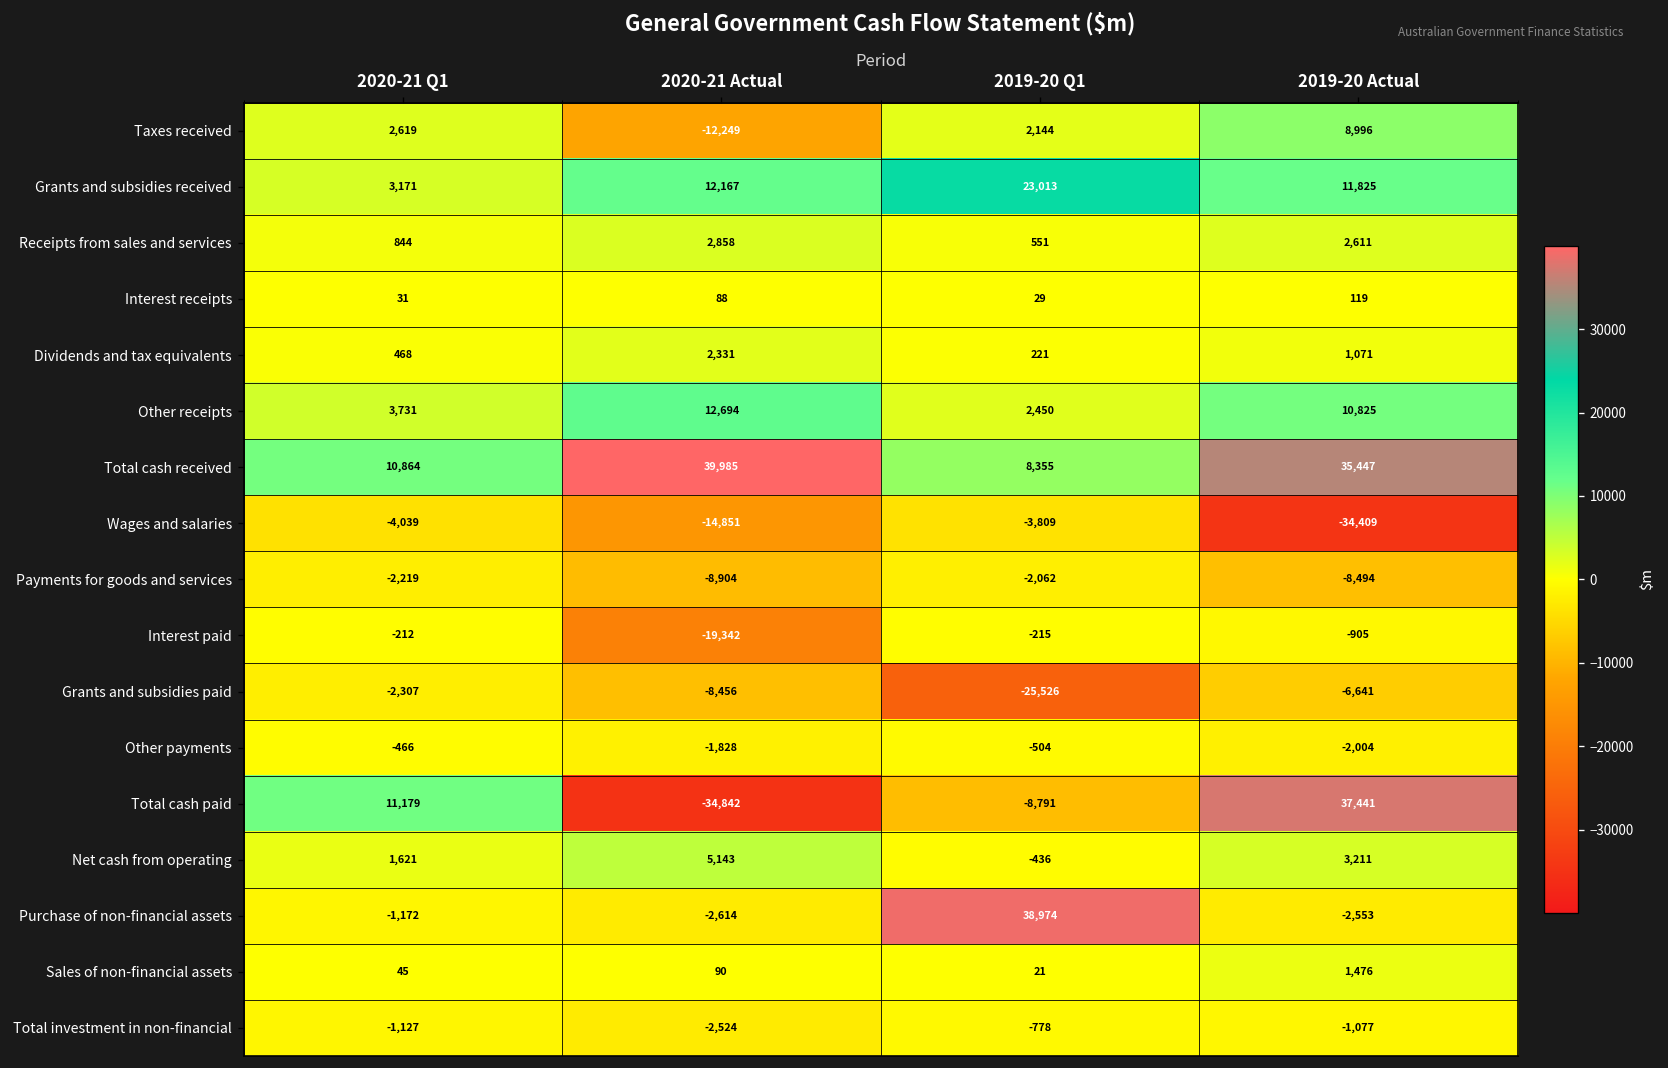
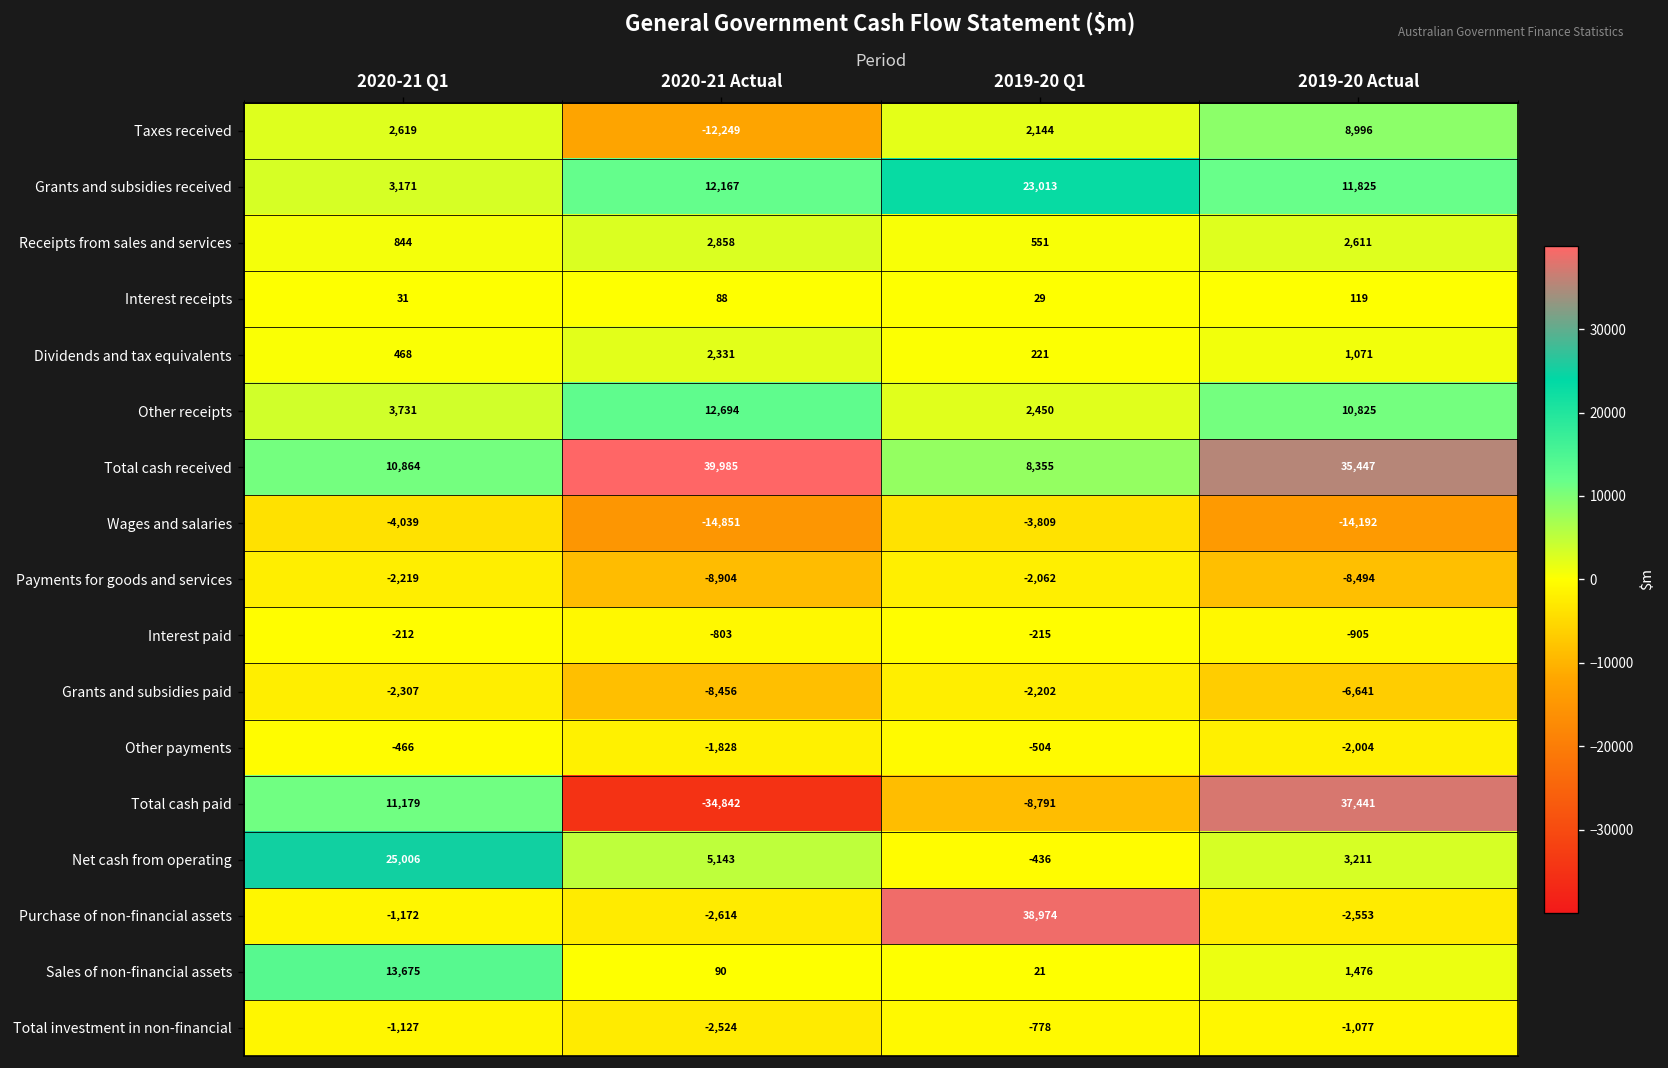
  {
    "Taxes received": {
      "2020-21 Q1": "2,619",
      "2020-21 Actual": "-12,249",
      "2019-20 Q1": "2,144",
      "2019-20 Actual": "8,996"
    },
    "Grants and subsidies received": {
      "2020-21 Q1": "3,171",
      "2020-21 Actual": "12,167",
      "2019-20 Q1": "23,013",
      "2019-20 Actual": "11,825"
    },
    "Receipts from sales and services": {
      "2020-21 Q1": "844",
      "2020-21 Actual": "2,858",
      "2019-20 Q1": "551",
      "2019-20 Actual": "2,611"
    },
    "Interest receipts": {
      "2020-21 Q1": "31",
      "2020-21 Actual": "88",
      "2019-20 Q1": "29",
      "2019-20 Actual": "119"
    },
    "Dividends and tax equivalents": {
      "2020-21 Q1": "468",
      "2020-21 Actual": "2,331",
      "2019-20 Q1": "221",
      "2019-20 Actual": "1,071"
    },
    "Other receipts": {
      "2020-21 Q1": "3,731",
      "2020-21 Actual": "12,694",
      "2019-20 Q1": "2,450",
      "2019-20 Actual": "10,825"
    },
    "Total cash received": {
      "2020-21 Q1": "10,864",
      "2020-21 Actual": "39,985",
      "2019-20 Q1": "8,355",
      "2019-20 Actual": "35,447"
    },
    "Wages and salaries": {
      "2020-21 Q1": "-4,039",
      "2020-21 Actual": "-14,851",
      "2019-20 Q1": "-3,809",
-     "2019-20 Actual": "-34,409"
+     "2019-20 Actual": "-14,192"
    },
    "Payments for goods and services": {
      "2020-21 Q1": "-2,219",
      "2020-21 Actual": "-8,904",
      "2019-20 Q1": "-2,062",
      "2019-20 Actual": "-8,494"
    },
    "Interest paid": {
      "2020-21 Q1": "-212",
-     "2020-21 Actual": "-19,342",
+     "2020-21 Actual": "-803",
      "2019-20 Q1": "-215",
      "2019-20 Actual": "-905"
    },
    "Grants and subsidies paid": {
      "2020-21 Q1": "-2,307",
      "2020-21 Actual": "-8,456",
-     "2019-20 Q1": "-25,526",
+     "2019-20 Q1": "-2,202",
      "2019-20 Actual": "-6,641"
    },
    "Other payments": {
      "2020-21 Q1": "-466",
      "2020-21 Actual": "-1,828",
      "2019-20 Q1": "-504",
      "2019-20 Actual": "-2,004"
    },
    "Total cash paid": {
      "2020-21 Q1": "11,179",
      "2020-21 Actual": "-34,842",
      "2019-20 Q1": "-8,791",
      "2019-20 Actual": "37,441"
    },
    "Net cash from operating": {
-     "2020-21 Q1": "1,621",
+     "2020-21 Q1": "25,006",
      "2020-21 Actual": "5,143",
      "2019-20 Q1": "-436",
      "2019-20 Actual": "3,211"
    },
    "Purchase of non-financial assets": {
      "2020-21 Q1": "-1,172",
      "2020-21 Actual": "-2,614",
      "2019-20 Q1": "38,974",
      "2019-20 Actual": "-2,553"
    },
    "Sales of non-financial assets": {
-     "2020-21 Q1": "45",
+     "2020-21 Q1": "13,675",
      "2020-21 Actual": "90",
      "2019-20 Q1": "21",
      "2019-20 Actual": "1,476"
    },
    "Total investment in non-financial": {
      "2020-21 Q1": "-1,127",
      "2020-21 Actual": "-2,524",
      "2019-20 Q1": "-778",
      "2019-20 Actual": "-1,077"
    }
  }
